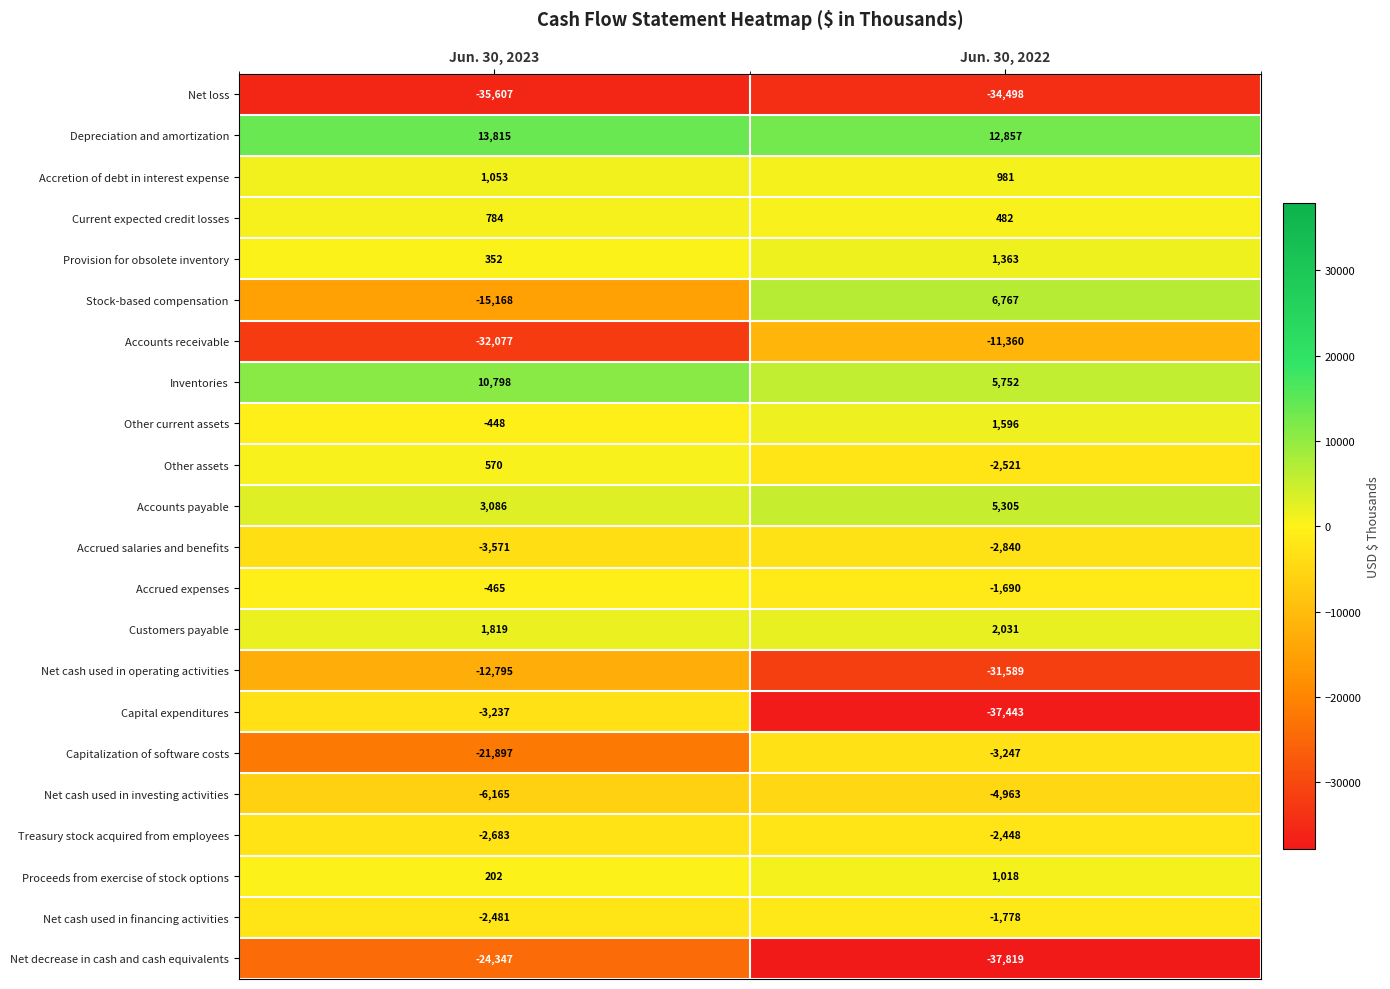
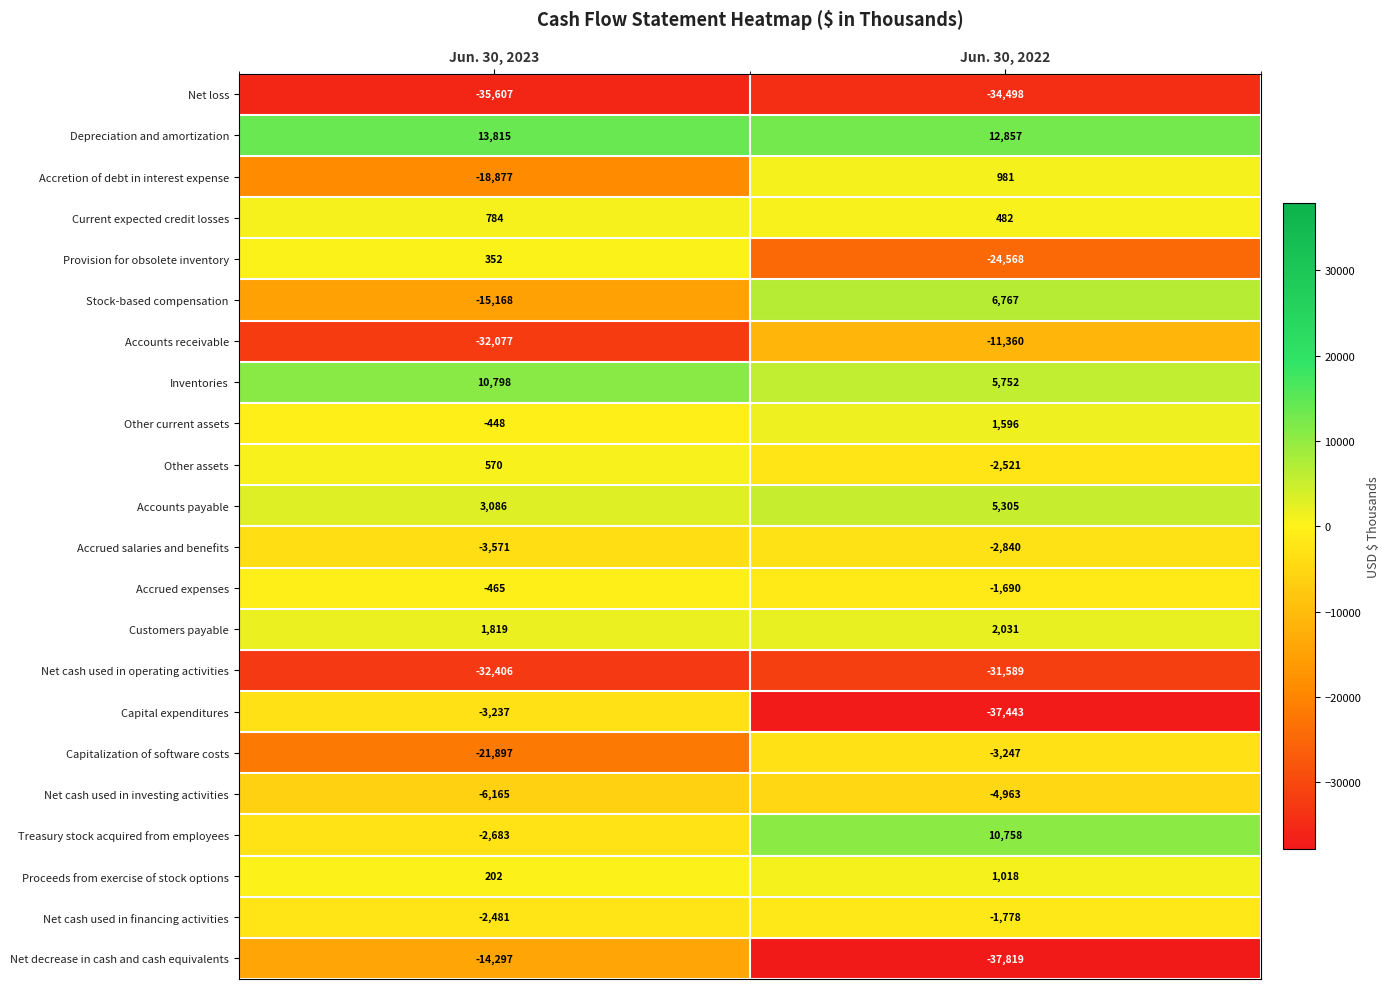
  {
    "Net loss": {
      "Jun. 30, 2023": "-35,607",
      "Jun. 30, 2022": "-34,498"
    },
    "Depreciation and amortization": {
      "Jun. 30, 2023": "13,815",
      "Jun. 30, 2022": "12,857"
    },
    "Accretion of debt in interest expense": {
-     "Jun. 30, 2023": "1,053",
+     "Jun. 30, 2023": "-18,877",
      "Jun. 30, 2022": "981"
    },
    "Current expected credit losses": {
      "Jun. 30, 2023": "784",
      "Jun. 30, 2022": "482"
    },
    "Provision for obsolete inventory": {
      "Jun. 30, 2023": "352",
-     "Jun. 30, 2022": "1,363"
+     "Jun. 30, 2022": "-24,568"
    },
    "Stock-based compensation": {
      "Jun. 30, 2023": "-15,168",
      "Jun. 30, 2022": "6,767"
    },
    "Accounts receivable": {
      "Jun. 30, 2023": "-32,077",
      "Jun. 30, 2022": "-11,360"
    },
    "Inventories": {
      "Jun. 30, 2023": "10,798",
      "Jun. 30, 2022": "5,752"
    },
    "Other current assets": {
      "Jun. 30, 2023": "-448",
      "Jun. 30, 2022": "1,596"
    },
    "Other assets": {
      "Jun. 30, 2023": "570",
      "Jun. 30, 2022": "-2,521"
    },
    "Accounts payable": {
      "Jun. 30, 2023": "3,086",
      "Jun. 30, 2022": "5,305"
    },
    "Accrued salaries and benefits": {
      "Jun. 30, 2023": "-3,571",
      "Jun. 30, 2022": "-2,840"
    },
    "Accrued expenses": {
      "Jun. 30, 2023": "-465",
      "Jun. 30, 2022": "-1,690"
    },
    "Customers payable": {
      "Jun. 30, 2023": "1,819",
      "Jun. 30, 2022": "2,031"
    },
    "Net cash used in operating activities": {
-     "Jun. 30, 2023": "-12,795",
+     "Jun. 30, 2023": "-32,406",
      "Jun. 30, 2022": "-31,589"
    },
    "Capital expenditures": {
      "Jun. 30, 2023": "-3,237",
      "Jun. 30, 2022": "-37,443"
    },
    "Capitalization of software costs": {
      "Jun. 30, 2023": "-21,897",
      "Jun. 30, 2022": "-3,247"
    },
    "Net cash used in investing activities": {
      "Jun. 30, 2023": "-6,165",
      "Jun. 30, 2022": "-4,963"
    },
    "Treasury stock acquired from employees": {
      "Jun. 30, 2023": "-2,683",
-     "Jun. 30, 2022": "-2,448"
+     "Jun. 30, 2022": "10,758"
    },
    "Proceeds from exercise of stock options": {
      "Jun. 30, 2023": "202",
      "Jun. 30, 2022": "1,018"
    },
    "Net cash used in financing activities": {
      "Jun. 30, 2023": "-2,481",
      "Jun. 30, 2022": "-1,778"
    },
    "Net decrease in cash and cash equivalents": {
-     "Jun. 30, 2023": "-24,347",
+     "Jun. 30, 2023": "-14,297",
      "Jun. 30, 2022": "-37,819"
    }
  }
